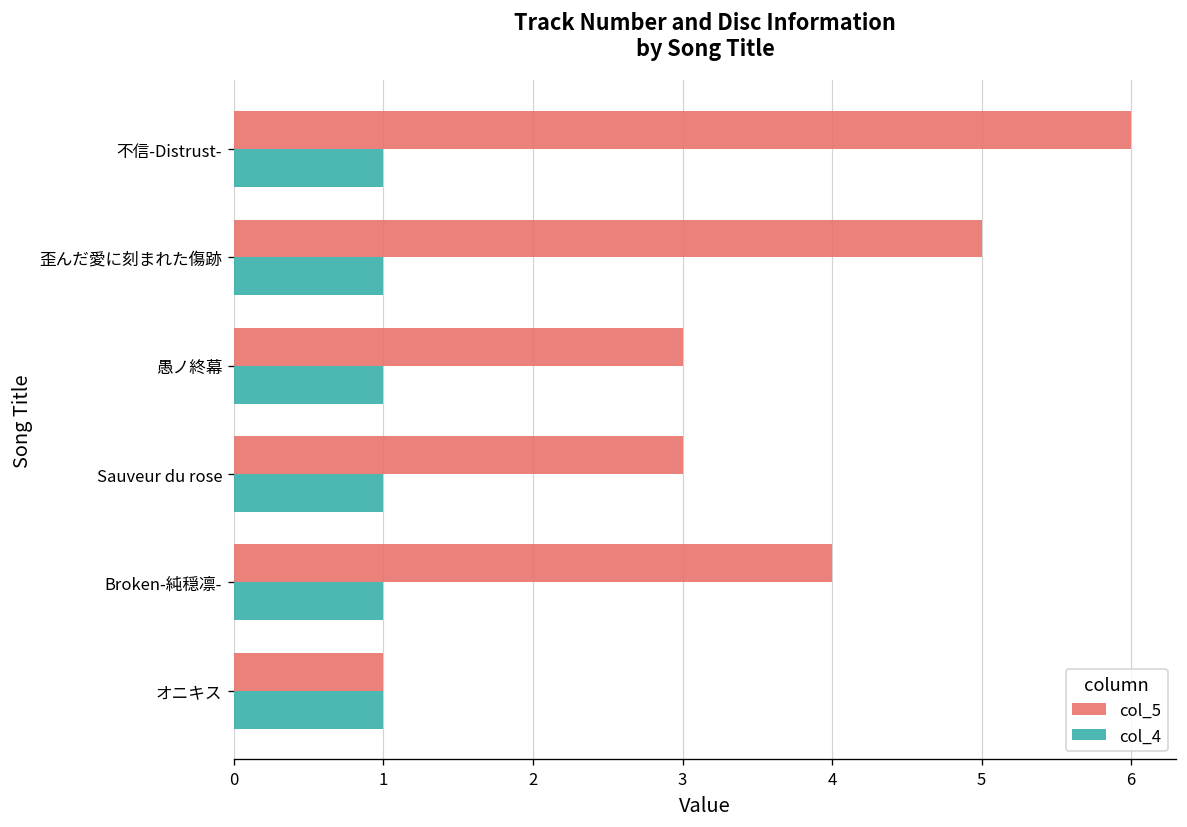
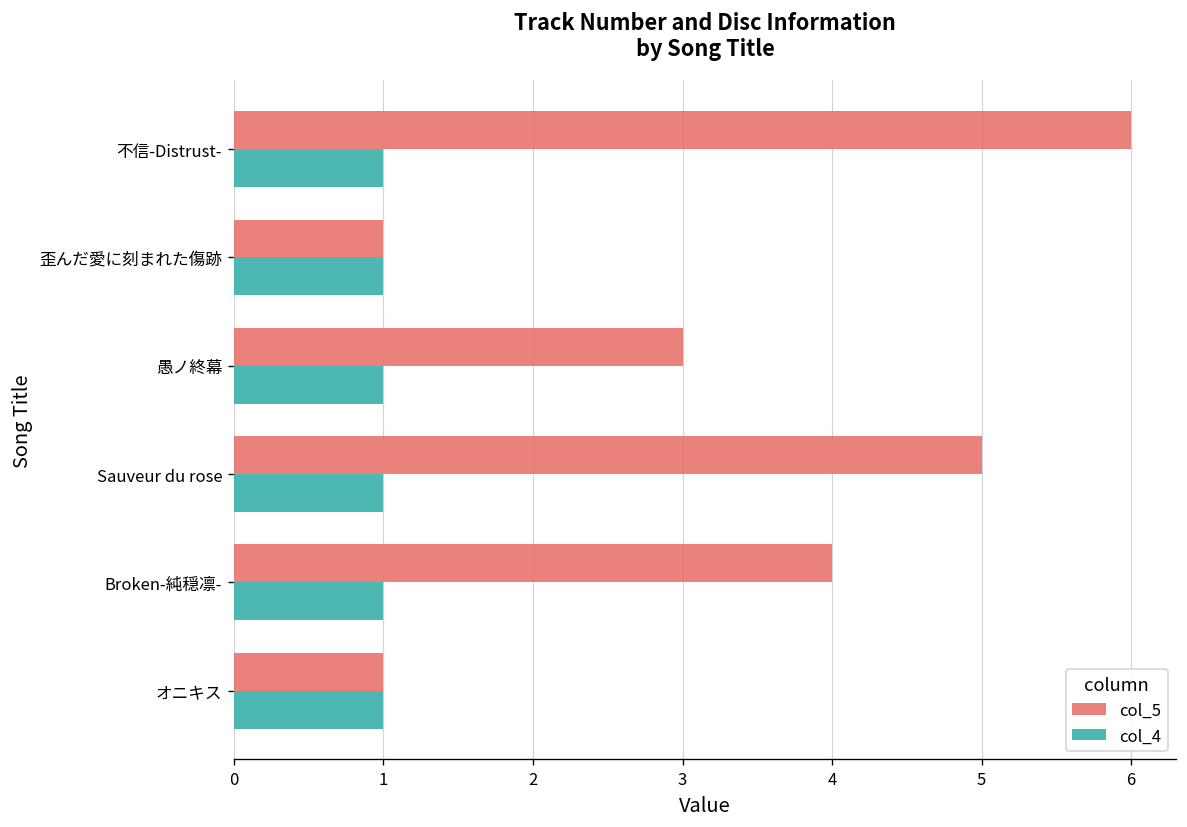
  {
    "col_5": {
      "不信-Distrust-": 6,
-     "歪んだ愛に刻まれた傷跡": 5,
+     "歪んだ愛に刻まれた傷跡": 1,
      "愚ノ終幕": 3,
-     "Sauveur du rose": 3,
+     "Sauveur du rose": 5,
      "Broken-純穏凛-": 4,
      "オニキス": 1
    },
    "col_4": {
      "不信-Distrust-": 1,
      "歪んだ愛に刻まれた傷跡": 1,
      "愚ノ終幕": 1,
      "Sauveur du rose": 1,
      "Broken-純穏凛-": 1,
      "オニキス": 1
    }
  }
